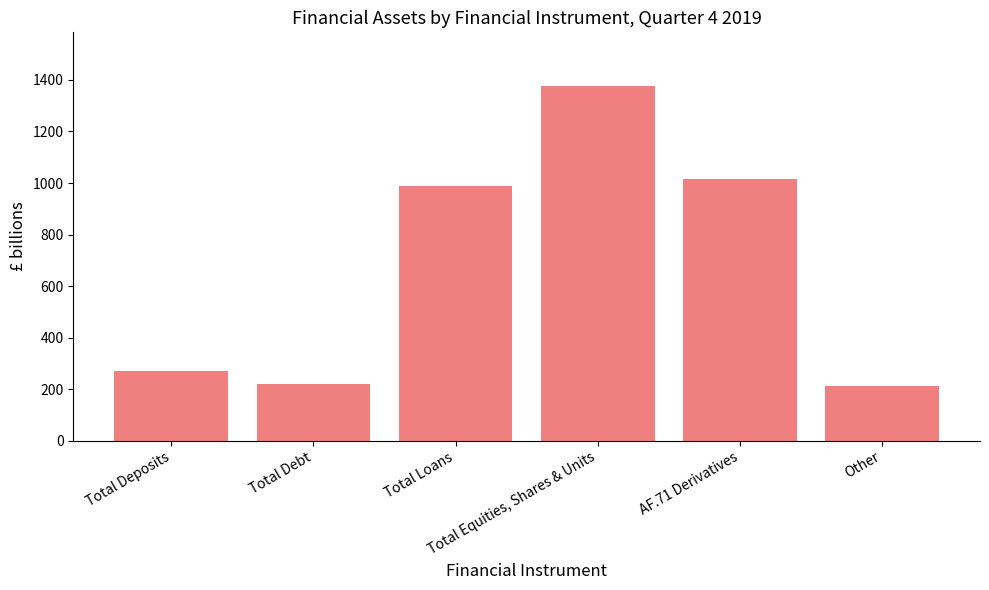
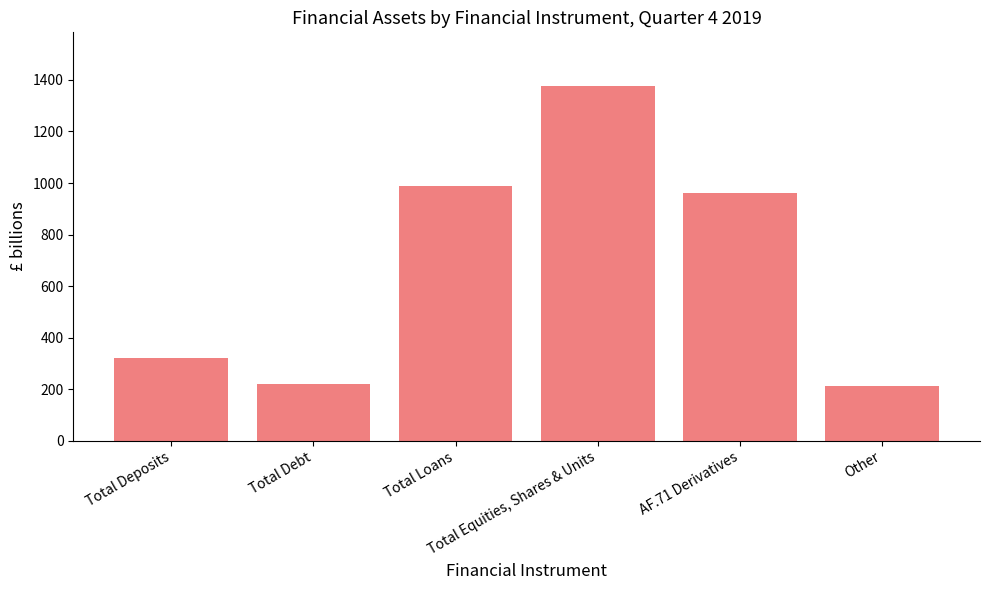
  {
-   "Total Deposits": 270,
+   "Total Deposits": 320,
    "Total Debt": 220,
    "Total Loans": 990,
    "Total Equities, Shares & Units": 1380,
-   "AF.71 Derivatives": 1020,
+   "AF.71 Derivatives": 960,
    "Other": 210
  }
